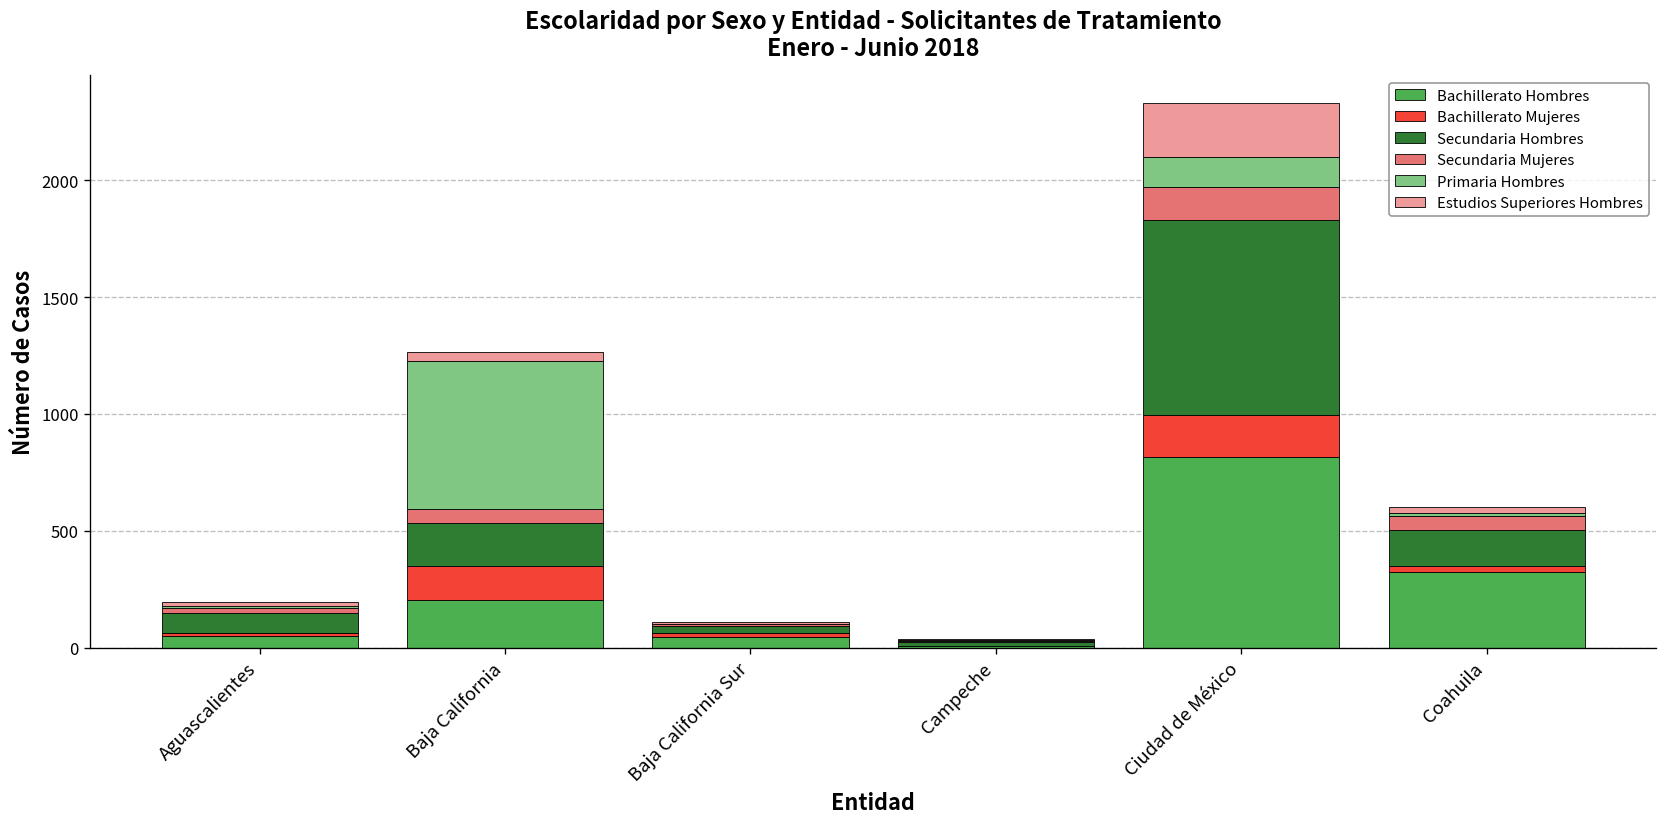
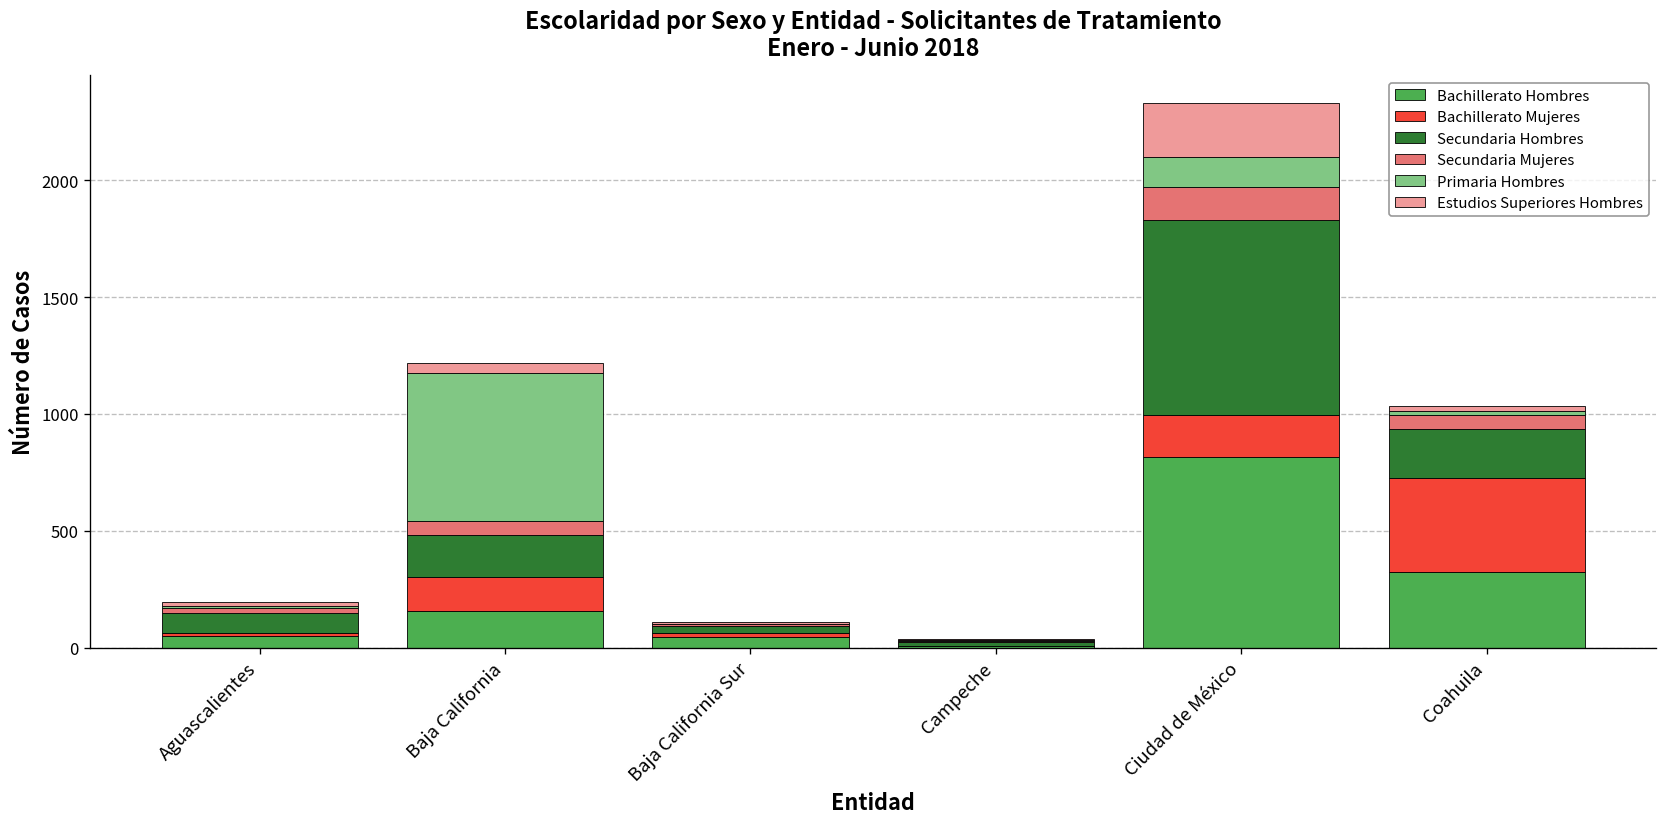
  {
    "Bachillerato Hombres": {
      "Aguascalientes": 50,
-     "Baja California": 210,
+     "Baja California": 160,
      "Baja California Sur": 50,
      "Ciudad de México": 820,
      "Coahuila": 320
    },
    "Bachillerato Mujeres": {
      "Baja California": 150,
      "Baja California Sur": 20,
      "Campeche": 0,
      "Ciudad de México": 180,
-     "Coahuila": 30
+     "Coahuila": 400
    },
    "Secundaria Hombres": {
      "Aguascalientes": 90,
      "Baja California": 180,
      "Baja California Sur": 30,
      "Campeche": 20,
      "Ciudad de México": 840,
-     "Coahuila": 150
+     "Coahuila": 210
    },
    "Primaria Hombres": {
      "Baja California": 630,
      "Baja California Sur": 0,
      "Ciudad de México": 130,
      "Coahuila": 20
    }
  }
